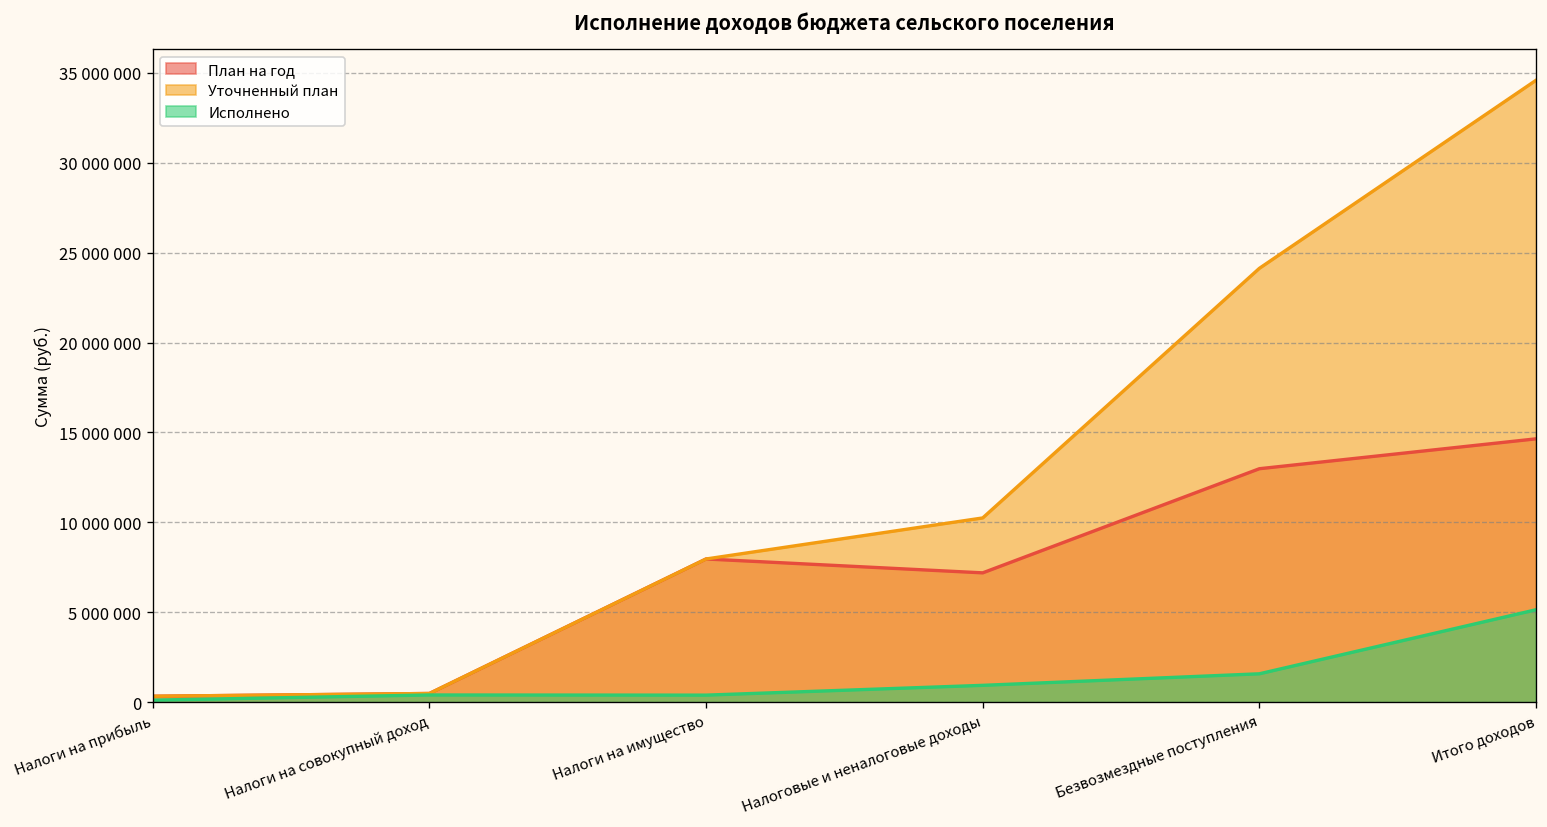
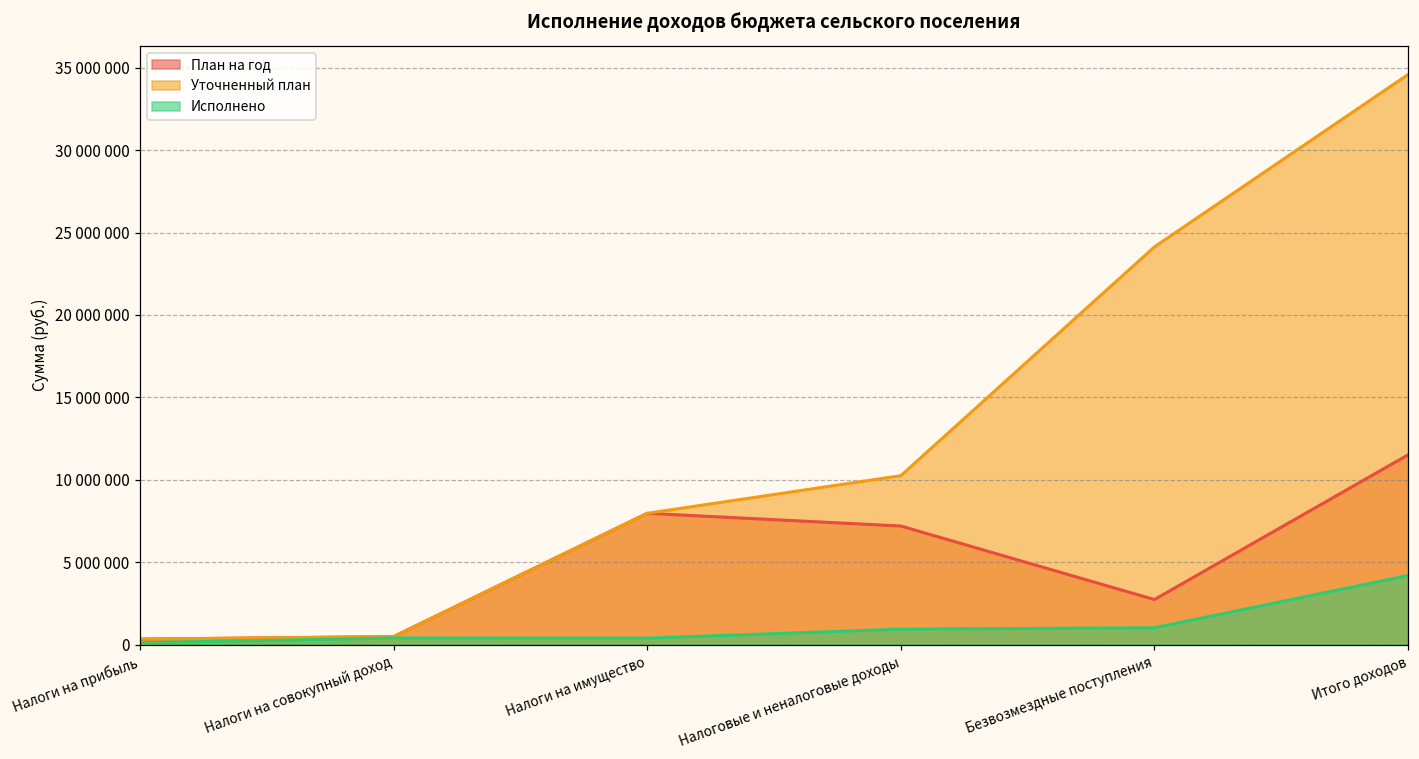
  {
    "План на год": {
      "Налоговые и неналоговые доходы": 7200000,
-     "Безвозмездные поступления": 13000000,
-     "Итого доходов": 14600000
+     "Безвозмездные поступления": 2700000,
+     "Итого доходов": 11500000
    },
    "Уточненный план": {
      "Налоговые и неналоговые доходы": 10200000,
      "Безвозмездные поступления": 24100000,
      "Итого доходов": 34600000
    },
    "Исполнено": {
      "Налоги на прибыль": 100000,
      "Налоги на имущество": 400000,
      "Налоговые и неналоговые доходы": 900000,
-     "Безвозмездные поступления": 1600000,
-     "Итого доходов": 5100000
+     "Безвозмездные поступления": 1000000,
+     "Итого доходов": 4200000
    }
  }
